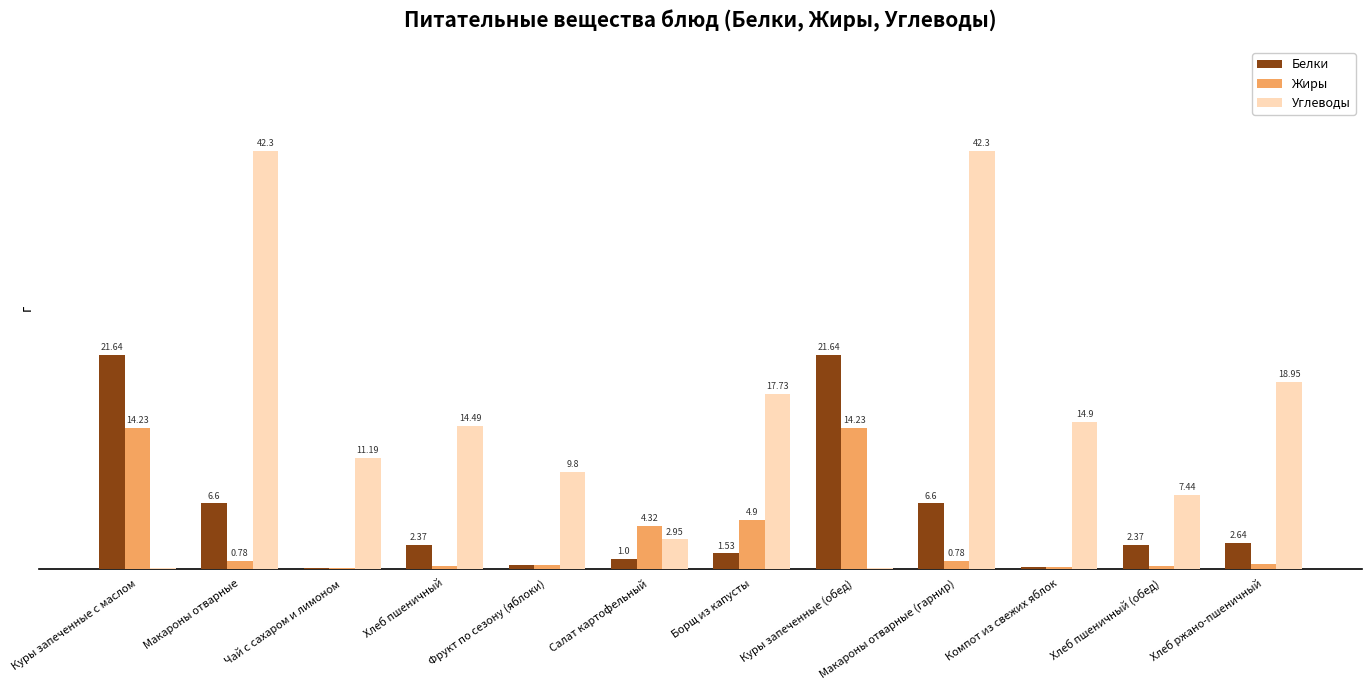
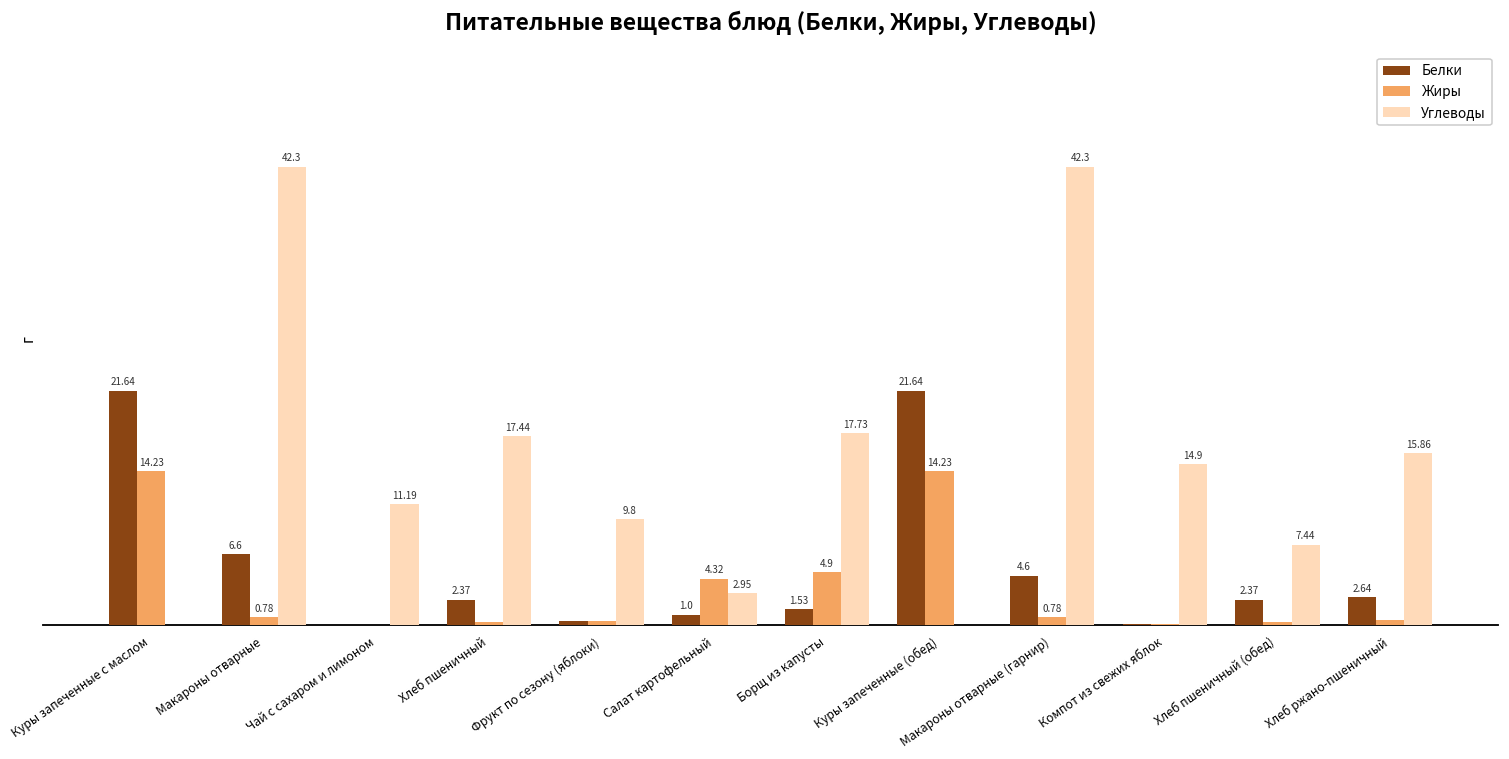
  {
    "Белки": {
      "Куры запеченные с маслом": 21.64,
      "Макароны отварные": 6.6,
      "Хлеб пшеничный": 2.37,
      "Салат картофельный": 1.0,
      "Борщ из капусты": 1.53,
      "Куры запеченные (обед)": 21.64,
-     "Макароны отварные (гарнир)": 6.6,
+     "Макароны отварные (гарнир)": 4.6,
      "Хлеб пшеничный (обед)": 2.37,
      "Хлеб ржано-пшеничный": 2.64
    },
    "Жиры": {
      "Куры запеченные с маслом": 14.23,
      "Макароны отварные": 0.78,
      "Салат картофельный": 4.32,
      "Борщ из капусты": 4.9,
      "Куры запеченные (обед)": 14.23,
      "Макароны отварные (гарнир)": 0.78
    },
    "Углеводы": {
      "Макароны отварные": 42.3,
      "Чай с сахаром и лимоном": 11.19,
-     "Хлеб пшеничный": 14.49,
+     "Хлеб пшеничный": 17.44,
      "Фрукт по сезону (яблоки)": 9.8,
      "Салат картофельный": 2.95,
      "Борщ из капусты": 17.73,
      "Макароны отварные (гарнир)": 42.3,
      "Компот из свежих яблок": 14.9,
      "Хлеб пшеничный (обед)": 7.44,
-     "Хлеб ржано-пшеничный": 18.95
+     "Хлеб ржано-пшеничный": 15.86
    }
  }
